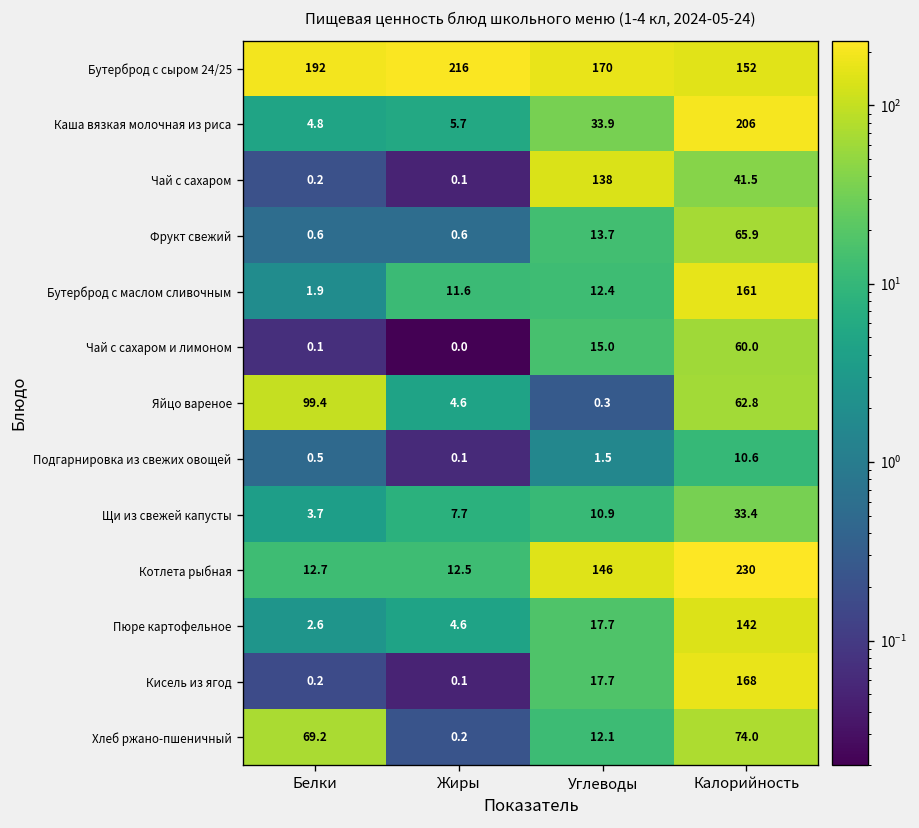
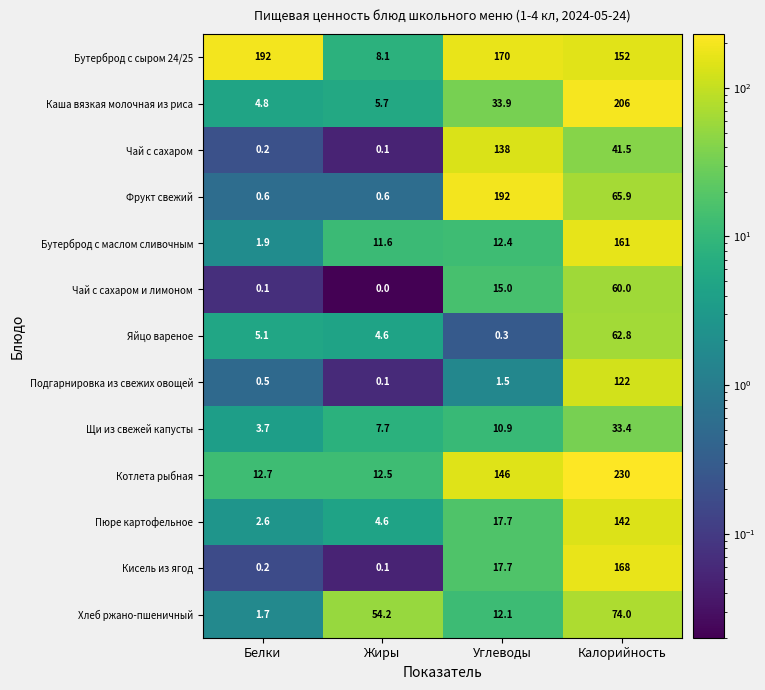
  {
    "Бутерброд с сыром 24/25": {
      "Белки": 192,
-     "Жиры": 216,
+     "Жиры": 8.1,
      "Углеводы": 170,
      "Калорийность": 152
    },
    "Каша вязкая молочная из риса": {
      "Белки": 4.8,
      "Жиры": 5.7,
      "Углеводы": 33.9,
      "Калорийность": 206
    },
    "Чай с сахаром": {
      "Белки": 0.2,
      "Жиры": 0.1,
      "Углеводы": 138,
      "Калорийность": 41.5
    },
    "Фрукт свежий": {
      "Белки": 0.6,
      "Жиры": 0.6,
-     "Углеводы": 13.7,
+     "Углеводы": 192,
      "Калорийность": 65.9
    },
    "Бутерброд с маслом сливочным": {
      "Белки": 1.9,
      "Жиры": 11.6,
      "Углеводы": 12.4,
      "Калорийность": 161
    },
    "Чай с сахаром и лимоном": {
      "Белки": 0.1,
      "Жиры": 0.0,
      "Углеводы": 15.0,
      "Калорийность": 60.0
    },
    "Яйцо вареное": {
-     "Белки": 99.4,
+     "Белки": 5.1,
      "Жиры": 4.6,
      "Углеводы": 0.3,
      "Калорийность": 62.8
    },
    "Подгарнировка из свежих овощей": {
      "Белки": 0.5,
      "Жиры": 0.1,
      "Углеводы": 1.5,
-     "Калорийность": 10.6
+     "Калорийность": 122
    },
    "Щи из свежей капусты": {
      "Белки": 3.7,
      "Жиры": 7.7,
      "Углеводы": 10.9,
      "Калорийность": 33.4
    },
    "Котлета рыбная": {
      "Белки": 12.7,
      "Жиры": 12.5,
      "Углеводы": 146,
      "Калорийность": 230
    },
    "Пюре картофельное": {
      "Белки": 2.6,
      "Жиры": 4.6,
      "Углеводы": 17.7,
      "Калорийность": 142
    },
    "Кисель из ягод": {
      "Белки": 0.2,
      "Жиры": 0.1,
      "Углеводы": 17.7,
      "Калорийность": 168
    },
    "Хлеб ржано-пшеничный": {
-     "Белки": 69.2,
-     "Жиры": 0.2,
+     "Белки": 1.7,
+     "Жиры": 54.2,
      "Углеводы": 12.1,
      "Калорийность": 74.0
    }
  }
